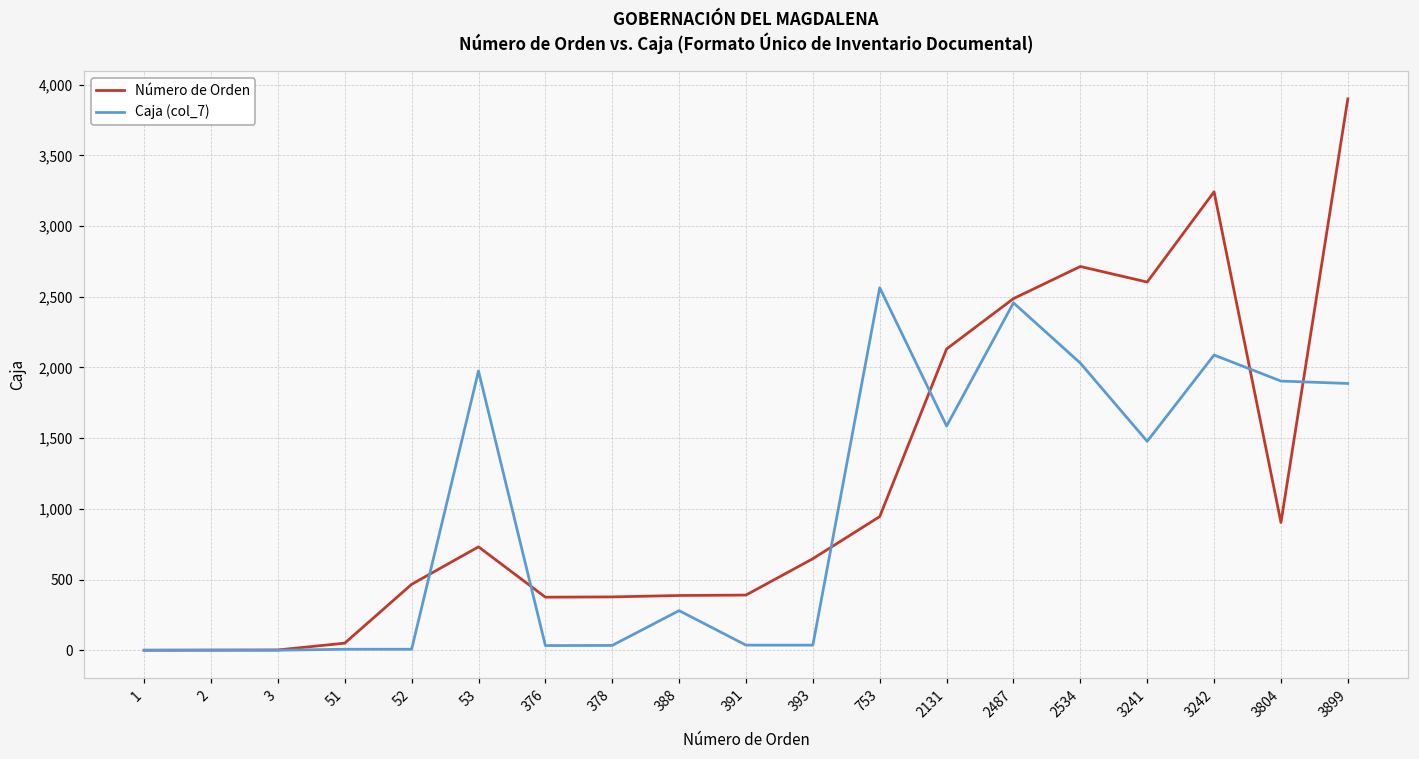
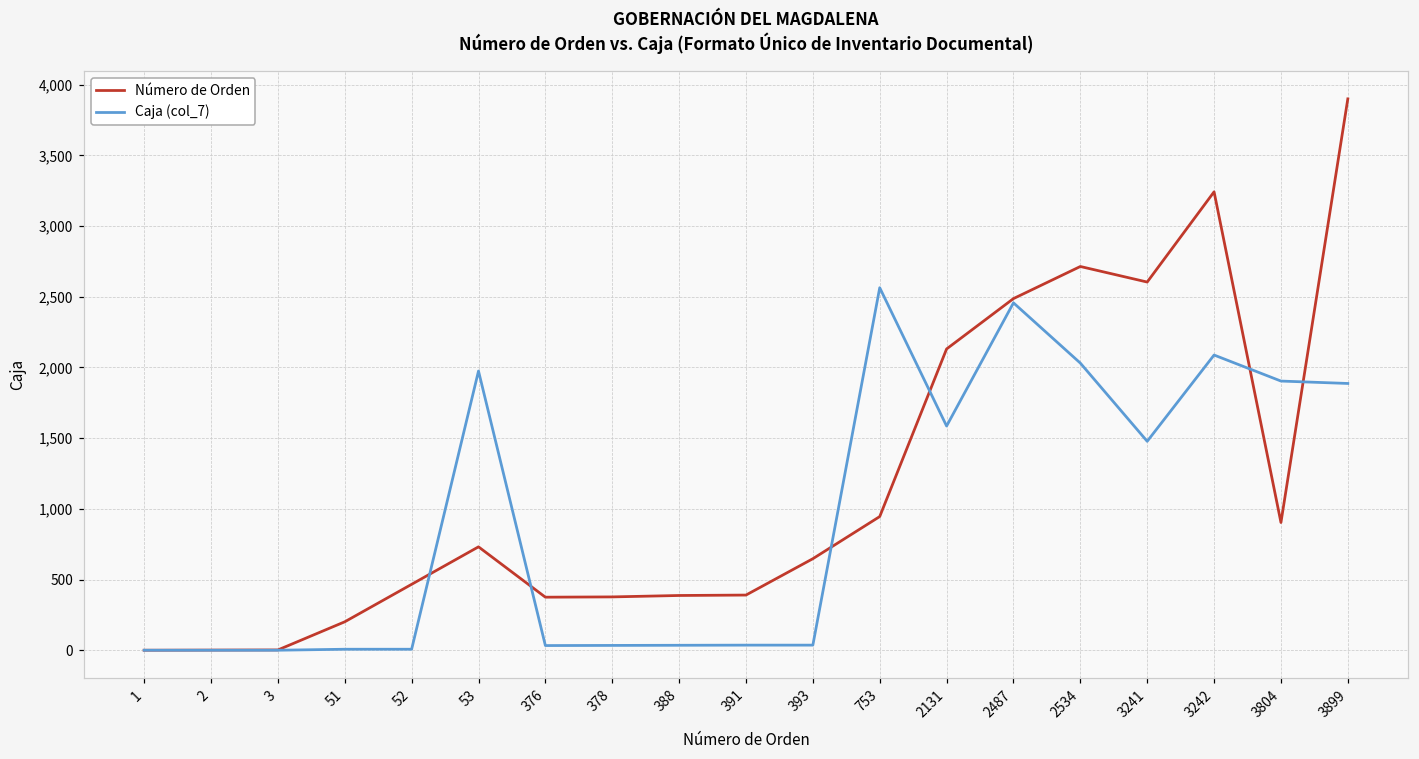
  {
    "Número de Orden": {
-     "51": "50",
+     "51": "200",
      "52": "470",
      "53": "730",
      "376": "380",
      "378": "380",
      "388": "390",
      "391": "390",
      "393": "650",
      "753": "950",
      "2131": "2,130",
      "2487": "2,490",
      "2534": "2,710",
      "3241": "2,600",
      "3242": "3,240",
      "3804": "900",
      "3899": "3,900"
    },
    "Caja (col_7)": {
      "51": "10",
      "52": "10",
      "53": "1,980",
      "376": "30",
      "378": "40",
-     "388": "280",
+     "388": "40",
      "391": "40",
      "393": "40",
      "753": "2,560",
      "2131": "1,590",
      "2487": "2,460",
      "2534": "2,030",
      "3241": "1,480",
      "3242": "2,090",
      "3804": "1,900",
      "3899": "1,890"
    }
  }
